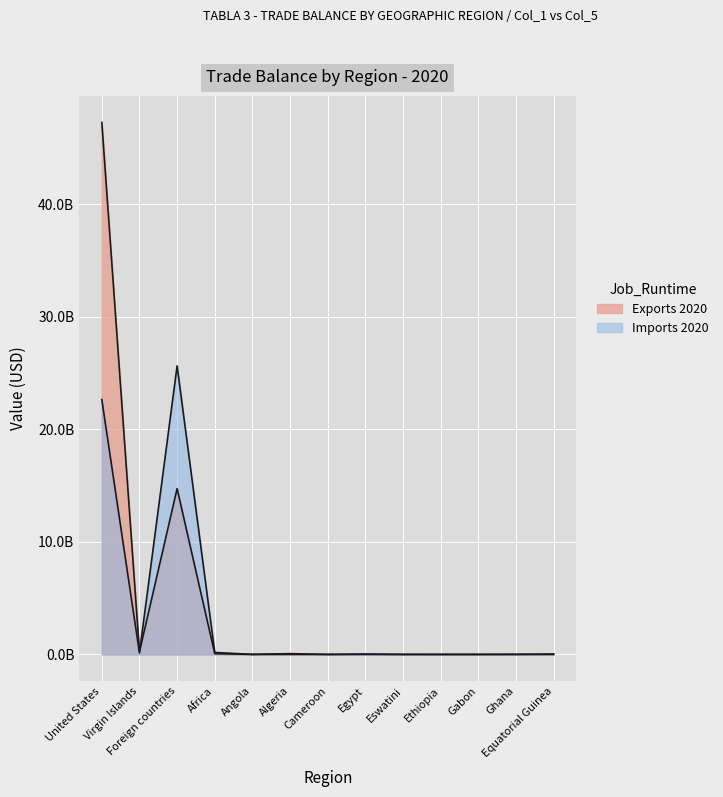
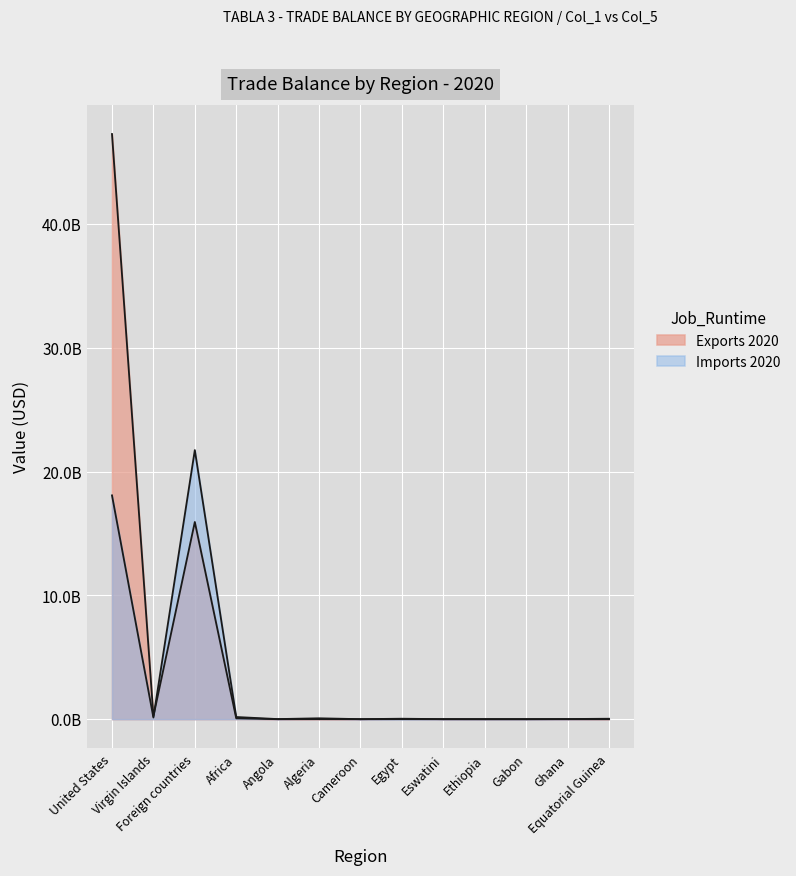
  {
    "Exports 2020": {
      "United States": 47300000000,
-     "Foreign countries": 14700000000
+     "Foreign countries": 15900000000
    },
    "Imports 2020": {
-     "United States": 22600000000,
-     "Foreign countries": 25600000000
+     "United States": 18100000000,
+     "Foreign countries": 21700000000
    }
  }
